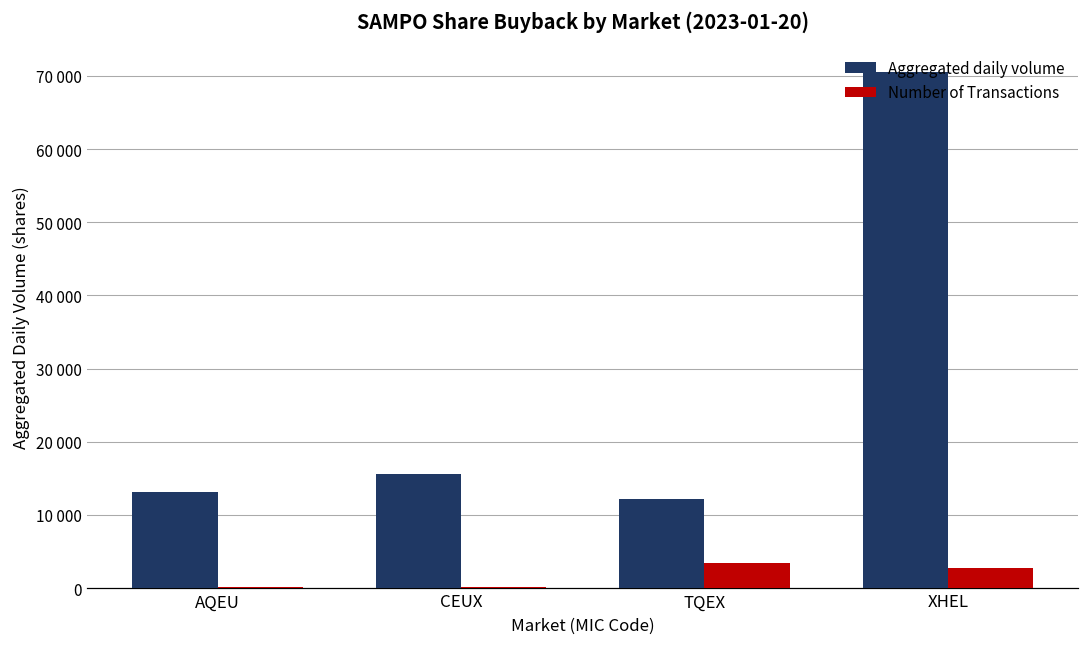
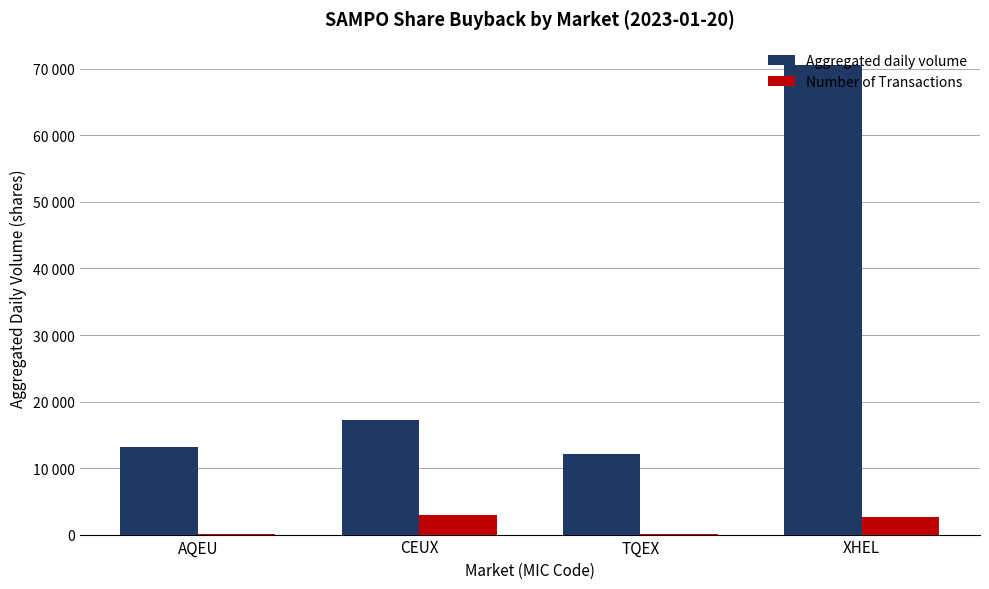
  {
    "Aggregated daily volume": {
      "AQEU": 13000,
-     "CEUX": 16000,
+     "CEUX": 17000,
      "TQEX": 12000,
      "XHEL": 71000
    },
    "Number of Transactions": {
-     "CEUX": 0,
-     "TQEX": 3000,
+     "CEUX": 3000,
+     "TQEX": 0,
      "XHEL": 3000
    }
  }
